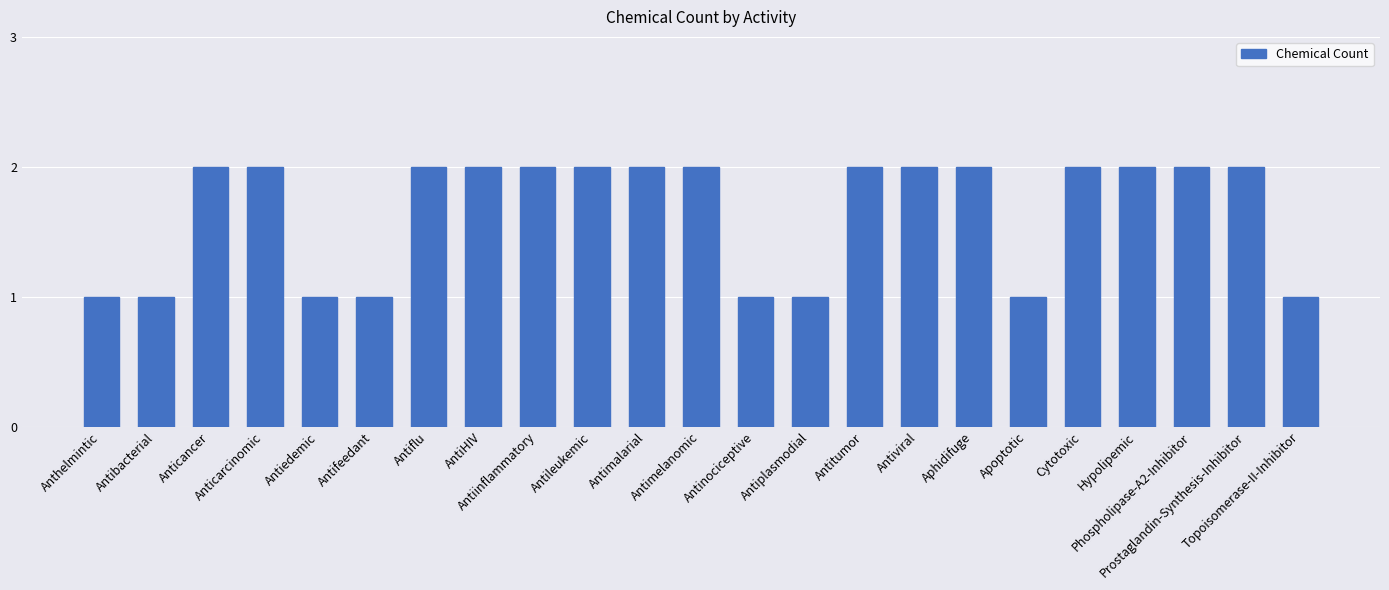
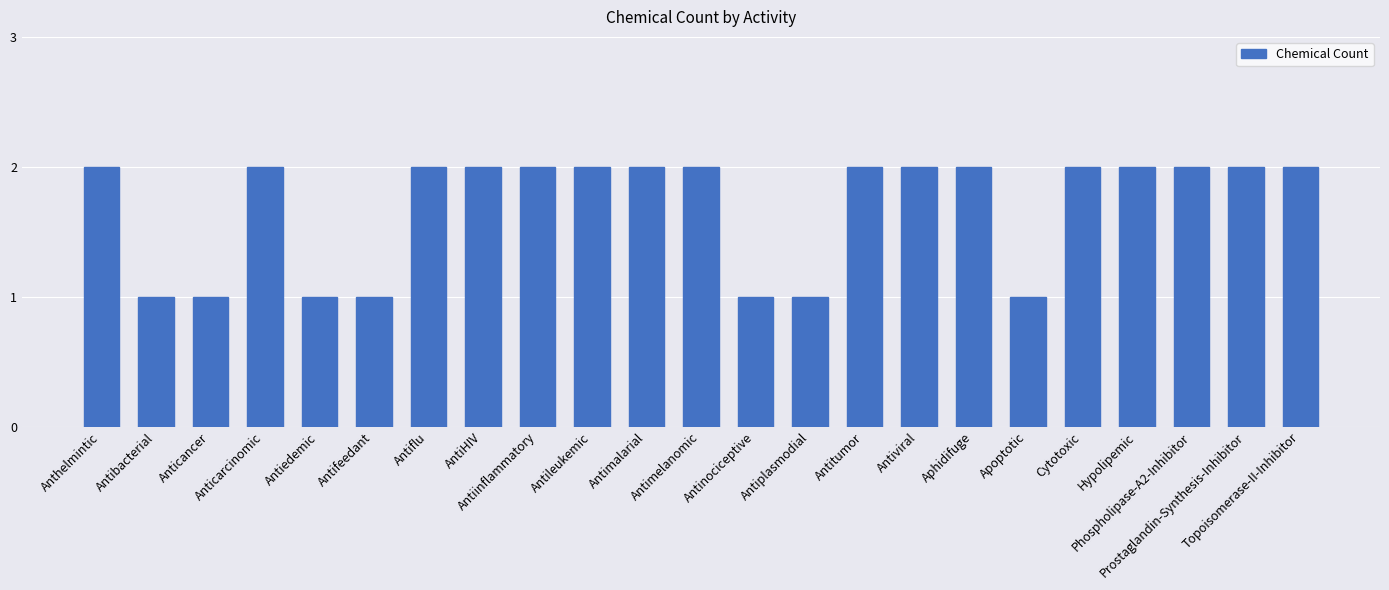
  {
-   "Anthelmintic": 1,
+   "Anthelmintic": 2,
    "Antibacterial": 1,
-   "Anticancer": 2,
+   "Anticancer": 1,
    "Anticarcinomic": 2,
    "Antiedemic": 1,
    "Antifeedant": 1,
    "Antiflu": 2,
    "AntiHIV": 2,
    "Antiinflammatory": 2,
    "Antileukemic": 2,
    "Antimalarial": 2,
    "Antimelanomic": 2,
    "Antinociceptive": 1,
    "Antiplasmodial": 1,
    "Antitumor": 2,
    "Antiviral": 2,
    "Aphidifuge": 2,
    "Apoptotic": 1,
    "Cytotoxic": 2,
    "Hypolipemic": 2,
    "Phospholipase-A2-Inhibitor": 2,
    "Prostaglandin-Synthesis-Inhibitor": 2,
-   "Topoisomerase-II-Inhibitor": 1
+   "Topoisomerase-II-Inhibitor": 2
  }
